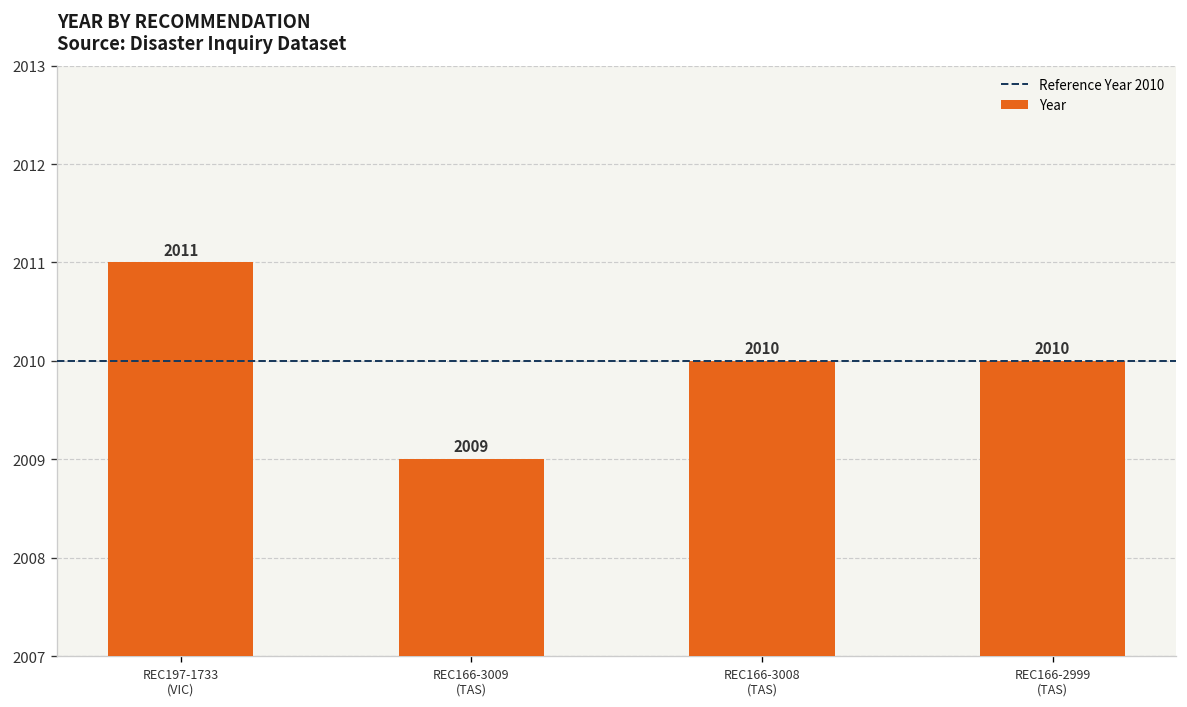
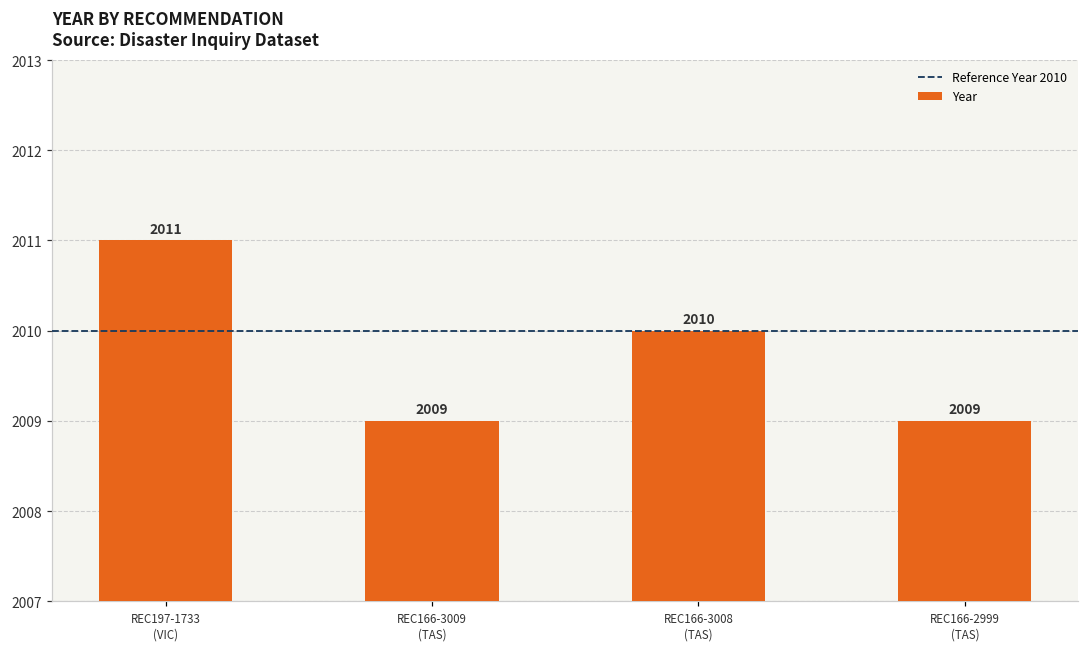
  {
    "REC197-1733 (VIC)": 2011,
    "REC166-3009 (TAS)": 2009,
    "REC166-3008 (TAS)": 2010,
-   "REC166-2999 (TAS)": 2010
+   "REC166-2999 (TAS)": 2009
  }
